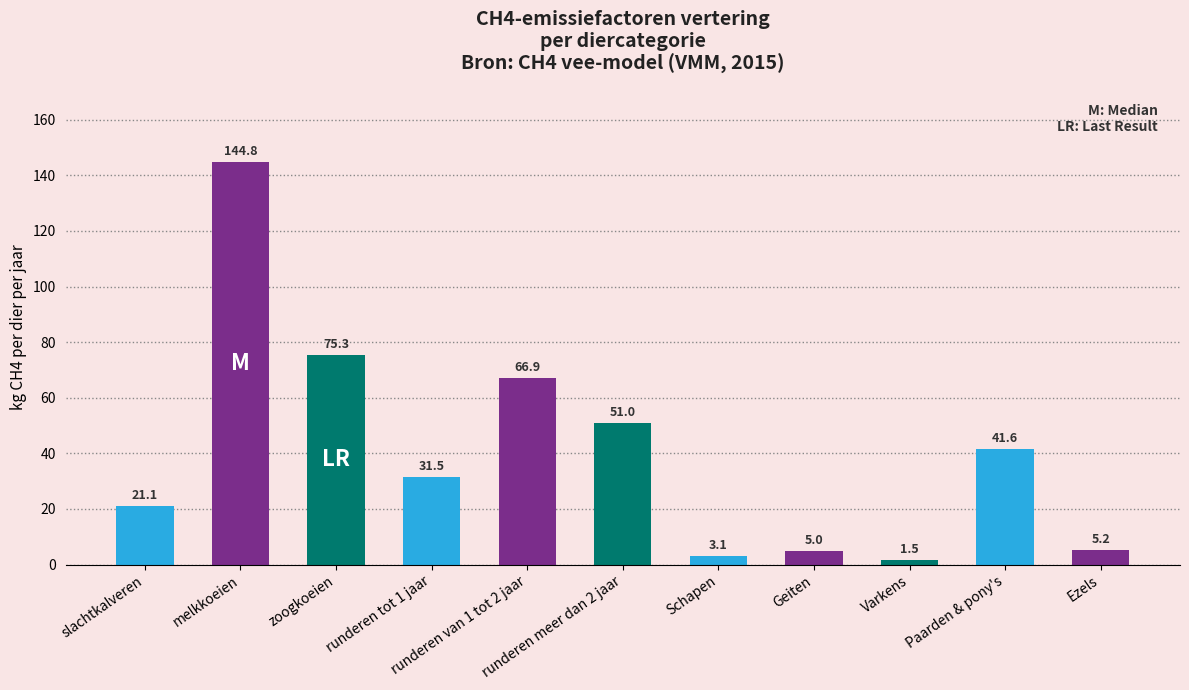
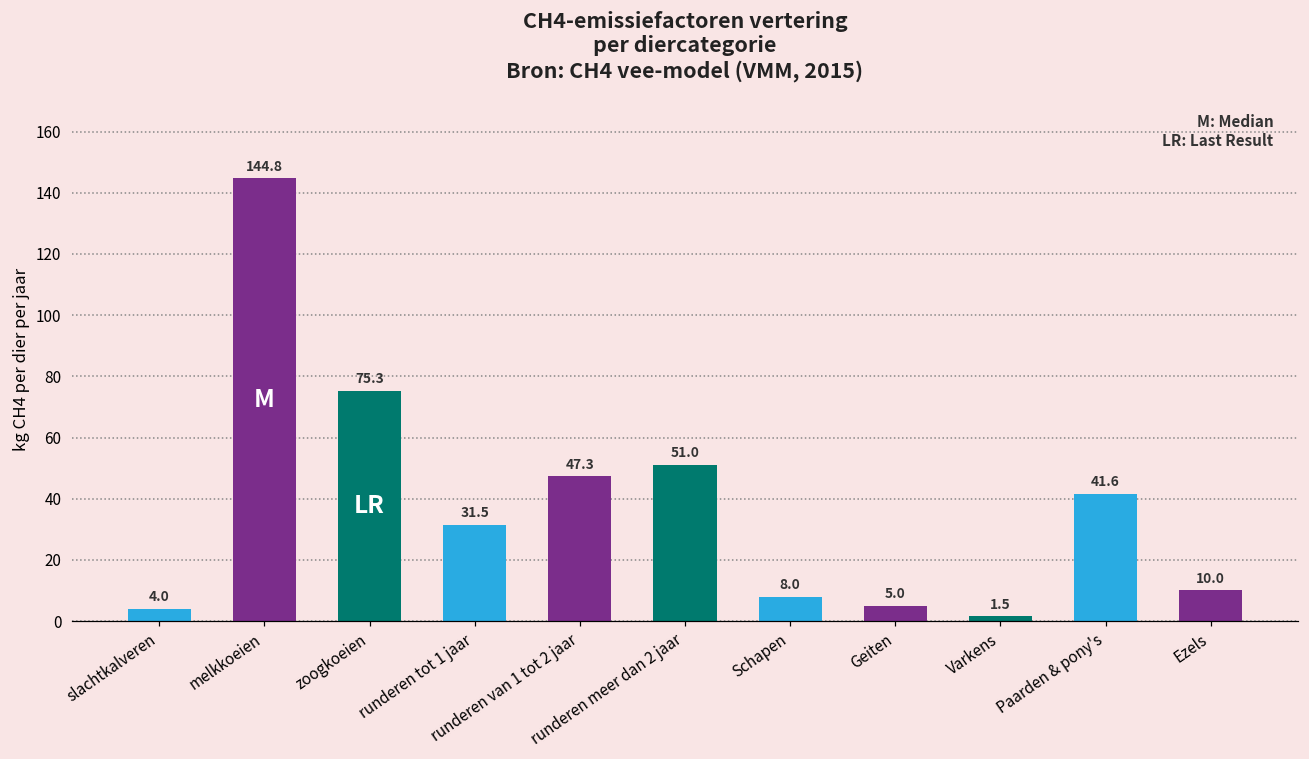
  {
-   "slachtkalveren": 21.1,
+   "slachtkalveren": 4.0,
    "melkkoeien": 144.8,
    "zoogkoeien": 75.3,
    "runderen tot 1 jaar": 31.5,
-   "runderen van 1 tot 2 jaar": 66.9,
+   "runderen van 1 tot 2 jaar": 47.3,
    "runderen meer dan 2 jaar": 51.0,
-   "Schapen": 3.1,
+   "Schapen": 8.0,
    "Geiten": 5.0,
    "Varkens": 1.5,
    "Paarden & pony's": 41.6,
-   "Ezels": 5.2
+   "Ezels": 10.0
  }
